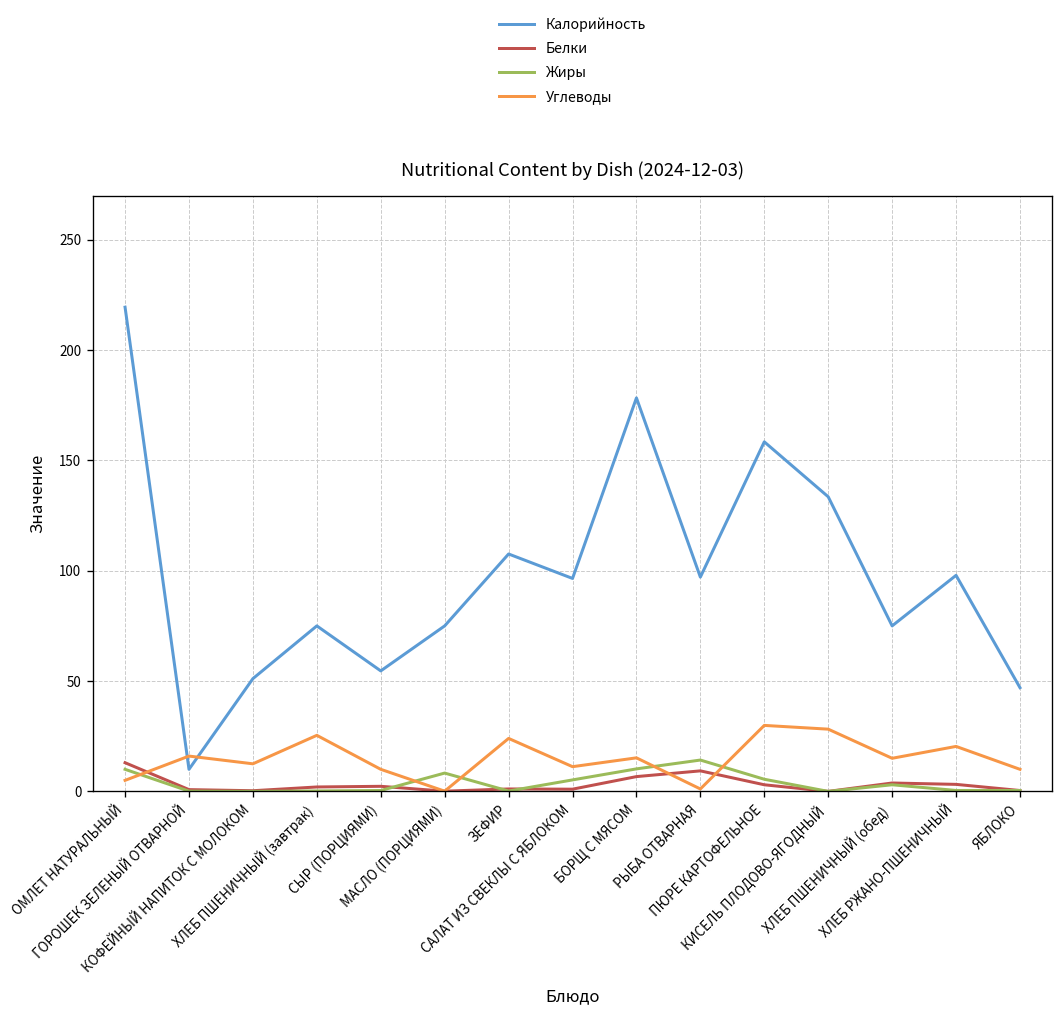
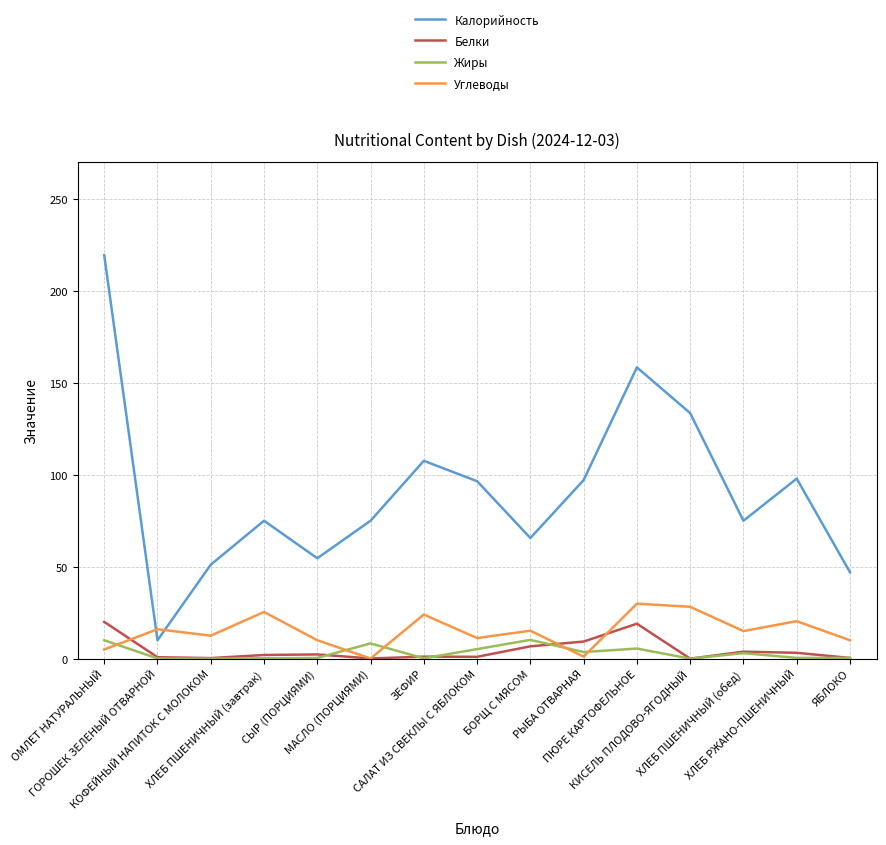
  {
    "Калорийность": {
      "ОМЛЕТ НАТУРАЛЬНЫЙ": 219,
      "ГОРОШЕК ЗЕЛЕНЫЙ ОТВАРНОЙ": 10,
      "КОФЕЙНЫЙ НАПИТОК С МОЛОКОМ": 51,
      "ХЛЕБ ПШЕНИЧНЫЙ (завтрак)": 75,
      "СЫР (ПОРЦИЯМИ)": 55,
      "МАСЛО (ПОРЦИЯМИ)": 75,
      "ЗЕФИР": 108,
      "САЛАТ ИЗ СВЕКЛЫ С ЯБЛОКОМ": 97,
-     "БОРЩ С МЯСОМ": 178,
+     "БОРЩ С МЯСОМ": 66,
      "РЫБА ОТВАРНАЯ": 97,
      "ПЮРЕ КАРТОФЕЛЬНОЕ": 158,
      "КИСЕЛЬ ПЛОДОВО-ЯГОДНЫЙ": 134,
      "ХЛЕБ ПШЕНИЧНЫЙ (обед)": 75,
      "ХЛЕБ РЖАНО-ПШЕНИЧНЫЙ": 98,
      "ЯБЛОКО": 47
    },
    "Белки": {
-     "ОМЛЕТ НАТУРАЛЬНЫЙ": 13,
+     "ОМЛЕТ НАТУРАЛЬНЫЙ": 20,
      "ХЛЕБ ПШЕНИЧНЫЙ (завтрак)": 2,
      "СЫР (ПОРЦИЯМИ)": 2,
      "САЛАТ ИЗ СВЕКЛЫ С ЯБЛОКОМ": 1,
      "БОРЩ С МЯСОМ": 7,
      "РЫБА ОТВАРНАЯ": 9,
-     "ПЮРЕ КАРТОФЕЛЬНОЕ": 3,
+     "ПЮРЕ КАРТОФЕЛЬНОЕ": 19,
      "ХЛЕБ РЖАНО-ПШЕНИЧНЫЙ": 3
    },
    "Жиры": {
      "ОМЛЕТ НАТУРАЛЬНЫЙ": 10,
      "ХЛЕБ ПШЕНИЧНЫЙ (завтрак)": 0,
      "СЫР (ПОРЦИЯМИ)": 0,
      "МАСЛО (ПОРЦИЯМИ)": 8,
      "САЛАТ ИЗ СВЕКЛЫ С ЯБЛОКОМ": 5,
      "БОРЩ С МЯСОМ": 10,
-     "РЫБА ОТВАРНАЯ": 14,
+     "РЫБА ОТВАРНАЯ": 4,
      "ПЮРЕ КАРТОФЕЛЬНОЕ": 6,
      "ХЛЕБ РЖАНО-ПШЕНИЧНЫЙ": 0
    },
    "Углеводы": {
      "ОМЛЕТ НАТУРАЛЬНЫЙ": 5,
      "ГОРОШЕК ЗЕЛЕНЫЙ ОТВАРНОЙ": 16,
      "КОФЕЙНЫЙ НАПИТОК С МОЛОКОМ": 13,
      "ХЛЕБ ПШЕНИЧНЫЙ (завтрак)": 25,
      "СЫР (ПОРЦИЯМИ)": 10,
      "ЗЕФИР": 24,
      "САЛАТ ИЗ СВЕКЛЫ С ЯБЛОКОМ": 11,
      "БОРЩ С МЯСОМ": 15,
      "РЫБА ОТВАРНАЯ": 1,
      "ПЮРЕ КАРТОФЕЛЬНОЕ": 30,
      "КИСЕЛЬ ПЛОДОВО-ЯГОДНЫЙ": 28,
      "ХЛЕБ ПШЕНИЧНЫЙ (обед)": 15,
      "ХЛЕБ РЖАНО-ПШЕНИЧНЫЙ": 20,
      "ЯБЛОКО": 10
    }
  }
